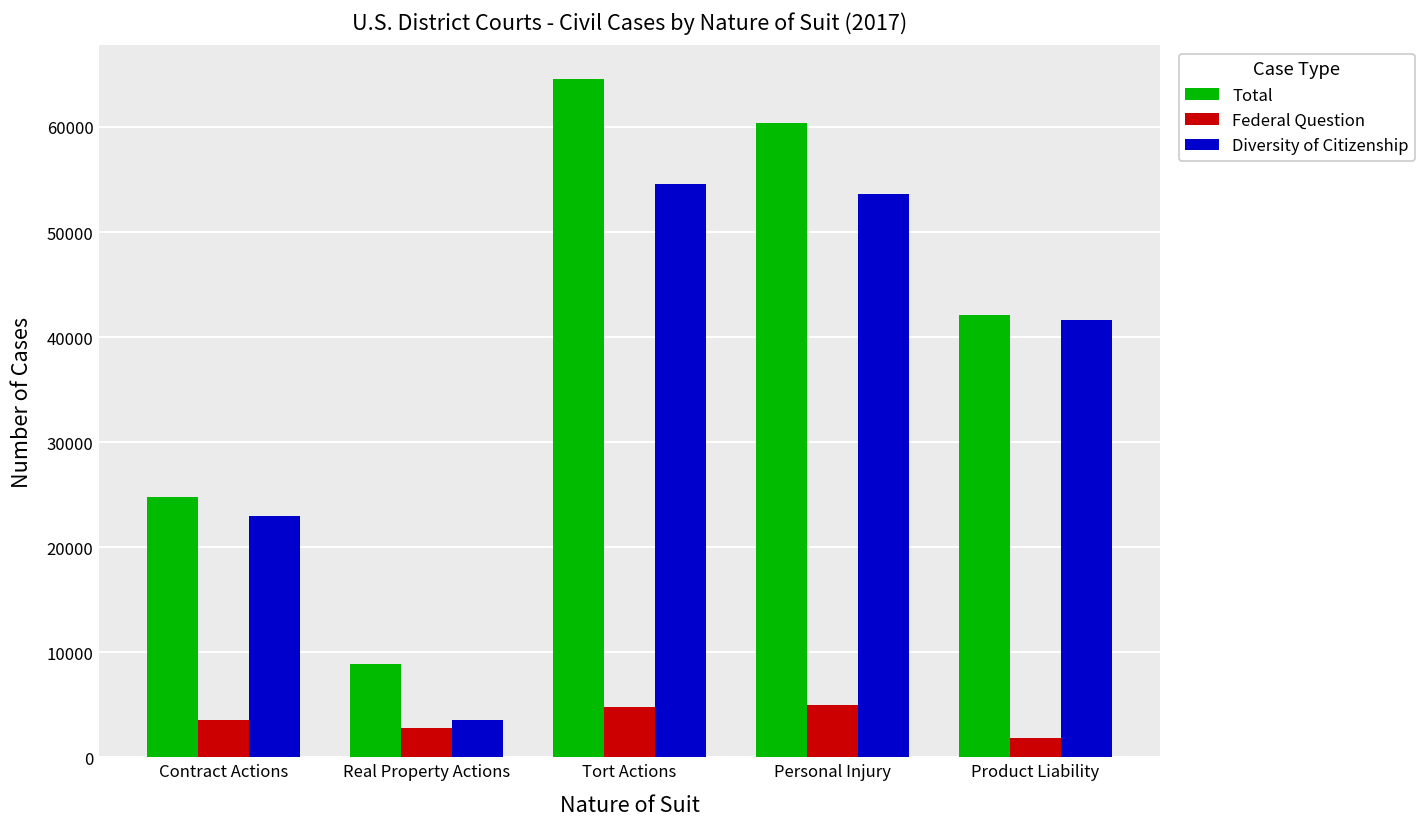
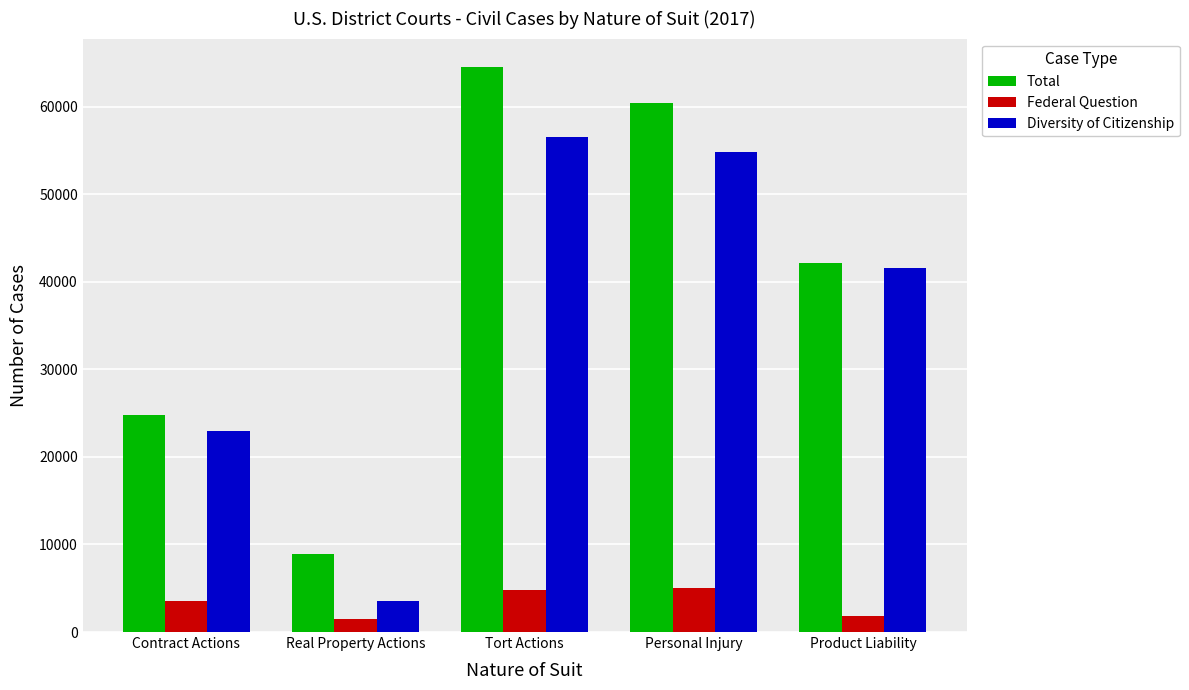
  {
    "Total": {
      "Contract Actions": 25000,
      "Real Property Actions": 9000,
      "Tort Actions": 65000,
      "Personal Injury": 60000,
      "Product Liability": 42000
    },
    "Federal Question": {
      "Contract Actions": 4000,
-     "Real Property Actions": 3000,
+     "Real Property Actions": 1000,
      "Tort Actions": 5000,
      "Personal Injury": 5000,
      "Product Liability": 2000
    },
    "Diversity of Citizenship": {
      "Contract Actions": 23000,
      "Real Property Actions": 4000,
-     "Tort Actions": 55000,
-     "Personal Injury": 54000,
+     "Tort Actions": 57000,
+     "Personal Injury": 55000,
      "Product Liability": 42000
    }
  }
